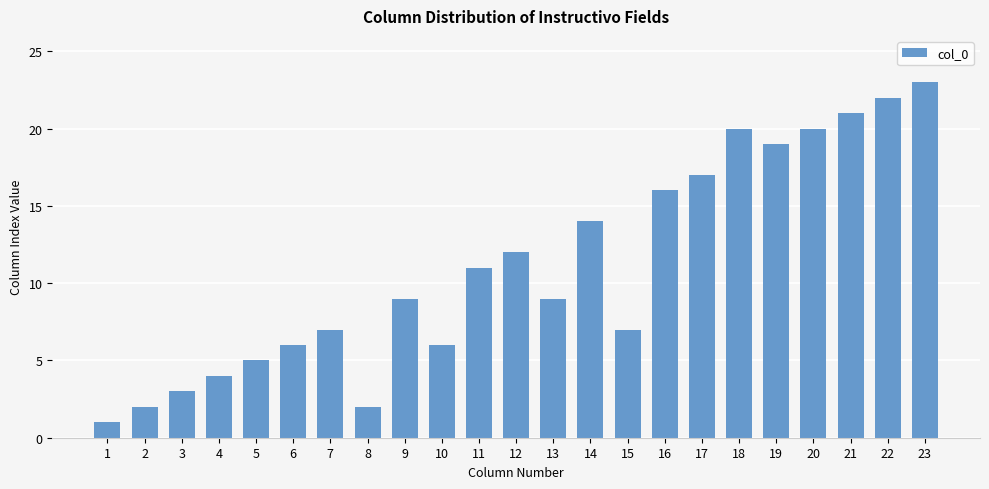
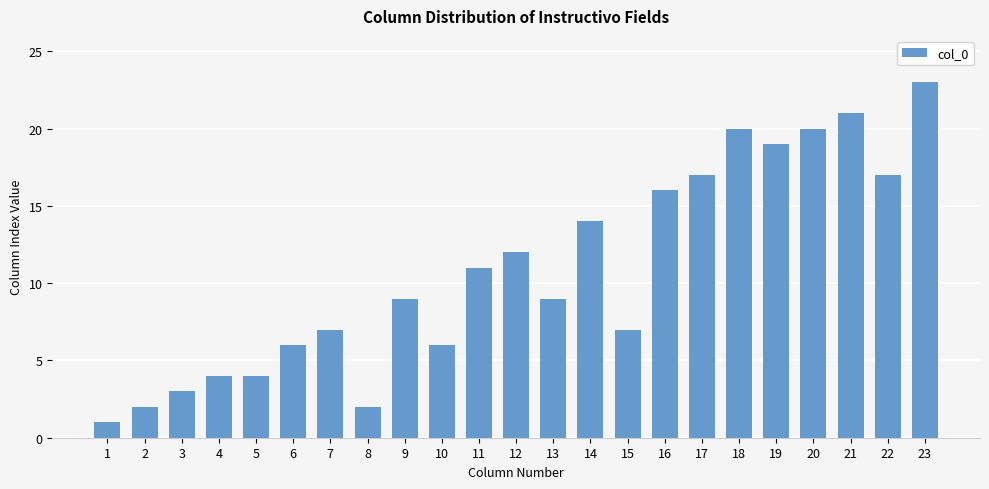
  {
    "1": 1,
    "2": 2,
    "3": 3,
    "4": 4,
-   "5": 5,
+   "5": 4,
    "6": 6,
    "7": 7,
    "8": 2,
    "9": 9,
    "10": 6,
    "11": 11,
    "12": 12,
    "13": 9,
    "14": 14,
    "15": 7,
    "16": 16,
    "17": 17,
    "18": 20,
    "19": 19,
    "20": 20,
    "21": 21,
-   "22": 22,
+   "22": 17,
    "23": 23
  }
